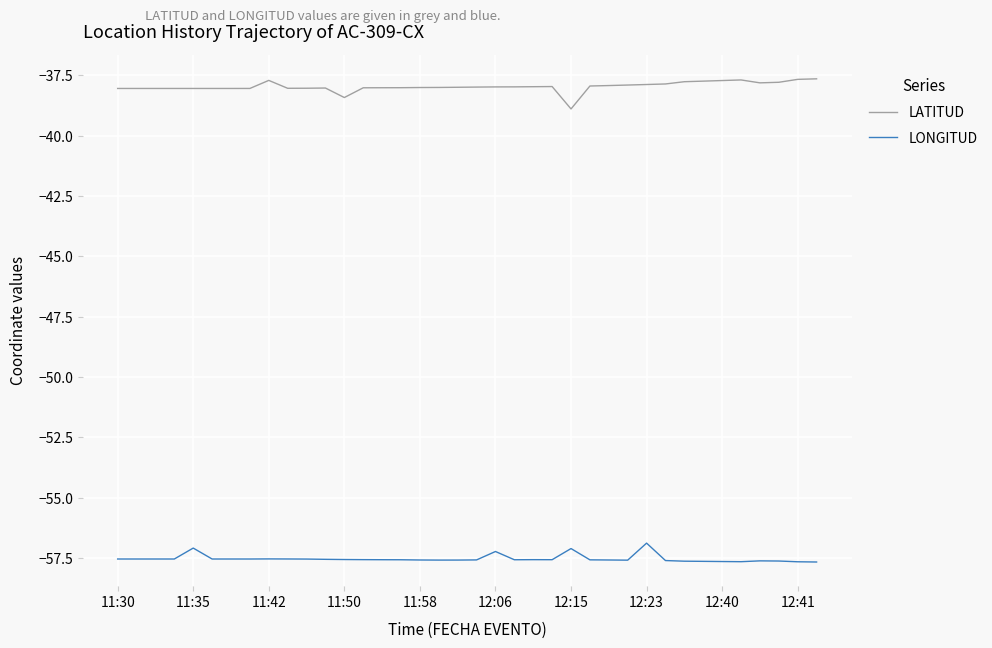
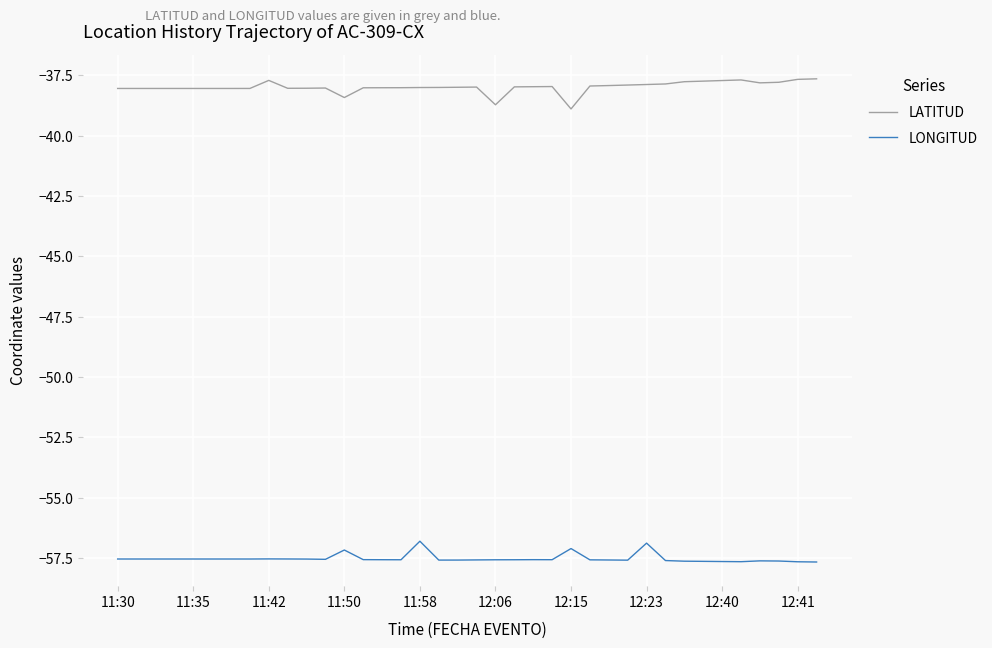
  {
    "LATITUD": {
      "11:35": -38.0,
      "11:42": -37.7,
      "11:50": -38.4,
      "11:58": -38.0,
-     "12:06": -38.0,
+     "12:06": -38.7,
      "12:15": -38.9,
      "12:23": -37.9,
      "12:41": -37.7
    },
    "LONGITUD": {
-     "11:35": -57.1,
+     "11:35": -57.5,
      "11:42": -57.5,
-     "11:50": -57.6,
-     "11:58": -57.6,
-     "12:06": -57.2,
+     "11:50": -57.2,
+     "11:58": -56.8,
+     "12:06": -57.6,
      "12:15": -57.1,
      "12:23": -56.9,
      "12:41": -57.7
    }
  }
